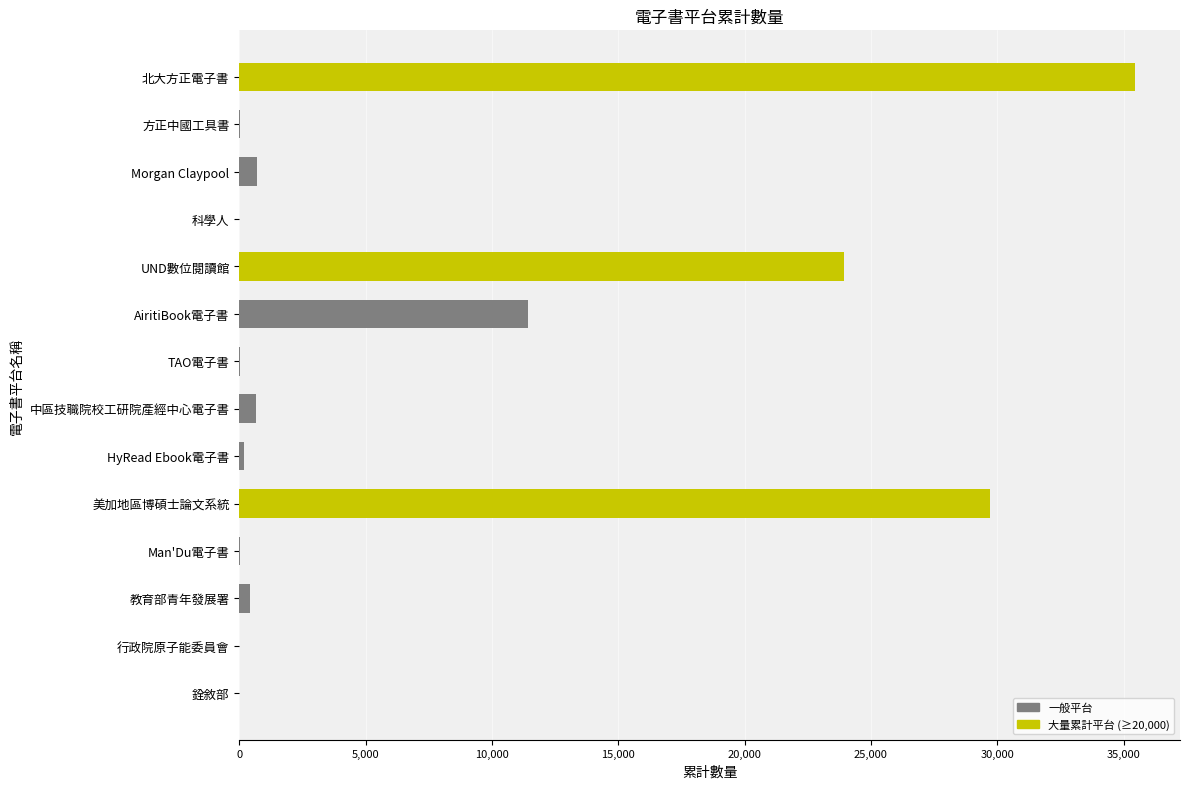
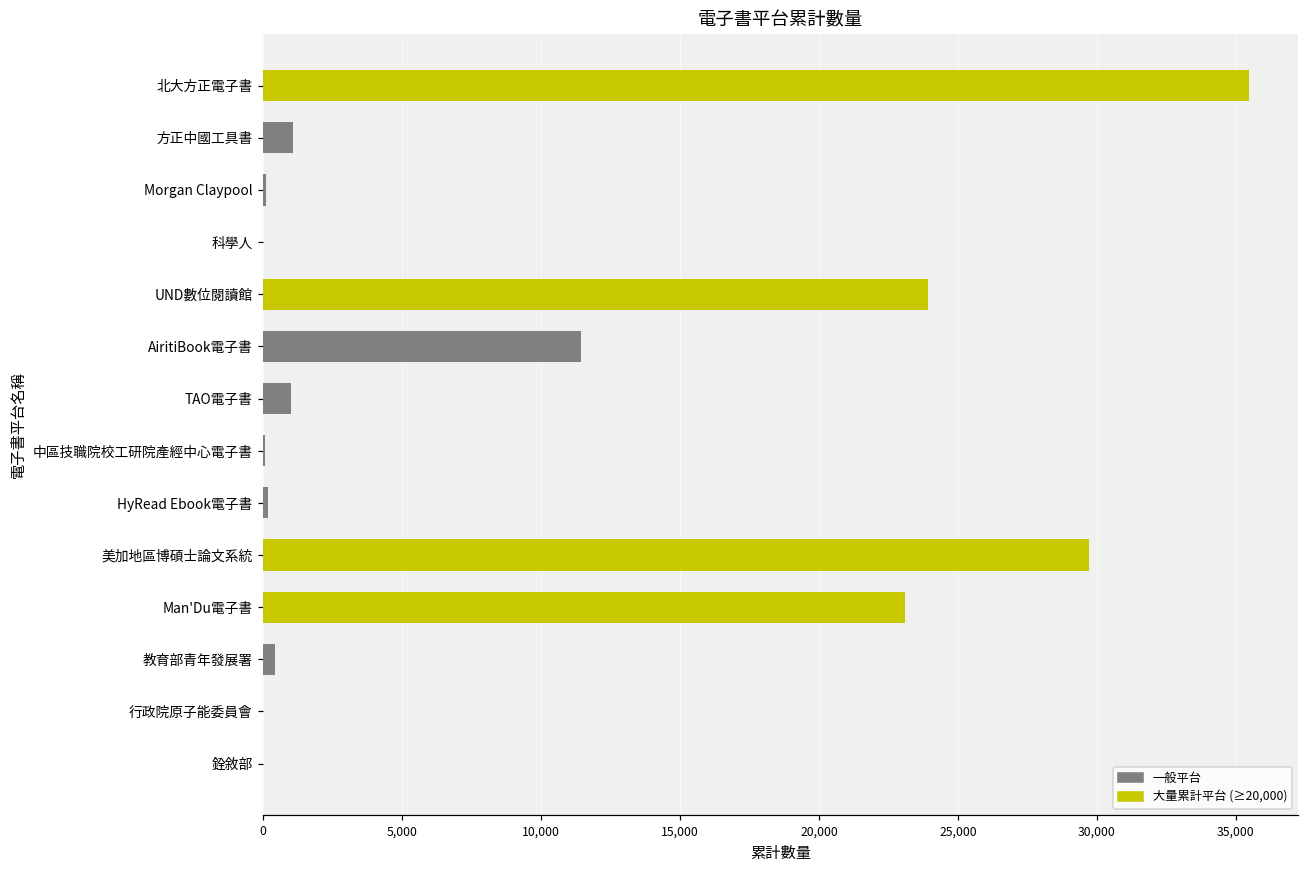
  {
    "北大方正電子書": "35,500",
-   "方正中國工具書": "0",
-   "Morgan Claypool": "700",
+   "方正中國工具書": "1,100",
+   "Morgan Claypool": "100",
    "UND數位閱讀館": "23,900",
    "AiritiBook電子書": "11,400",
-   "TAO電子書": "0",
-   "中區技職院校工研院產經中心電子書": "700",
+   "TAO電子書": "1,000",
+   "中區技職院校工研院產經中心電子書": "100",
    "HyRead Ebook電子書": "200",
    "美加地區博碩士論文系統": "29,700",
-   "Man'Du電子書": "0",
+   "Man'Du電子書": "23,100",
    "教育部青年發展署": "400"
  }
